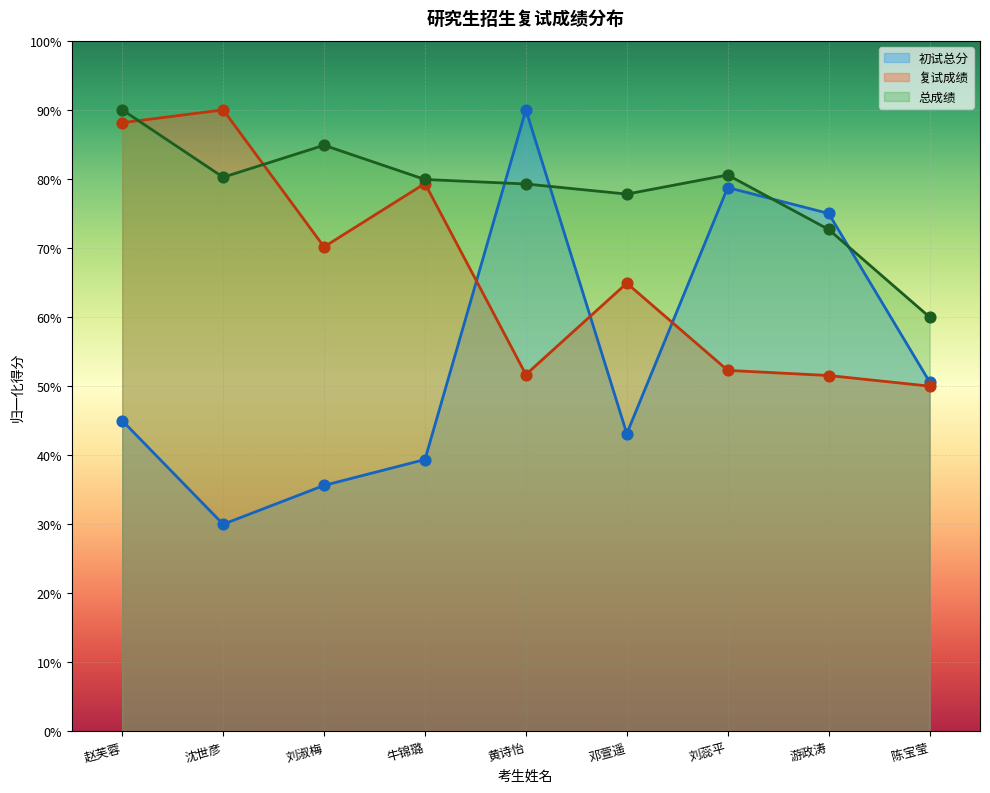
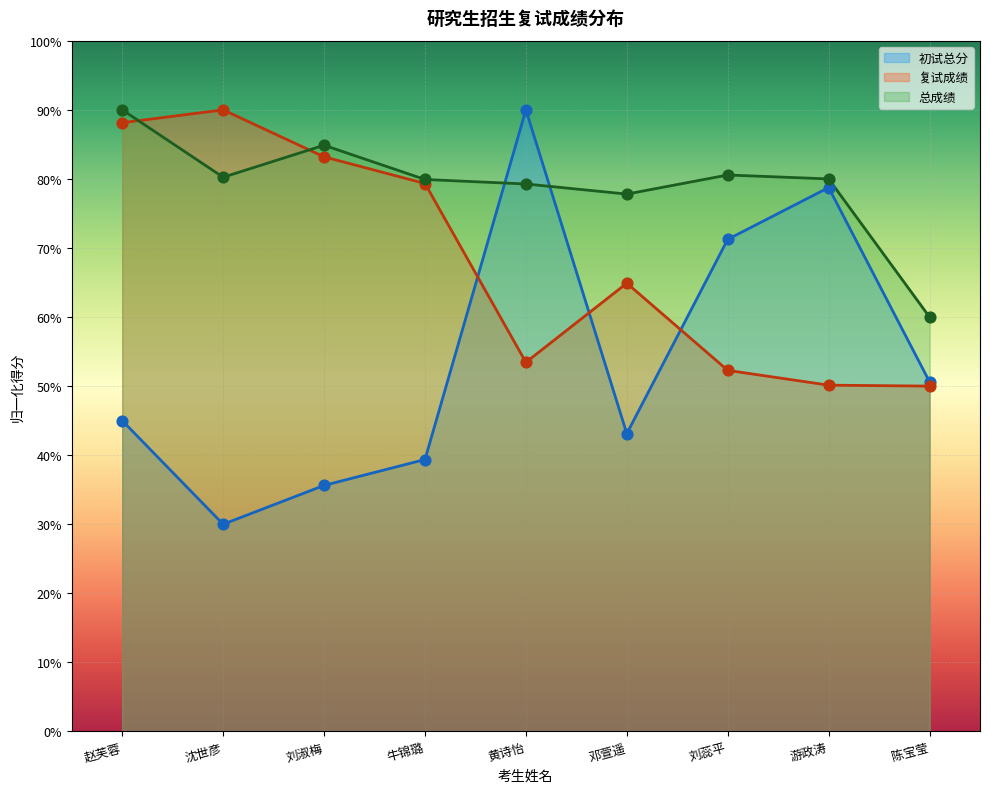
  {
    "初试总分": {
      "赵芙蓉": "45%",
      "沈世彦": "30%",
      "刘淑梅": "36%",
      "牛锦璐": "39%",
      "黄诗怡": "90%",
      "邓萱遥": "43%",
-     "刘蕊平": "79%",
-     "游政涛": "75%",
+     "刘蕊平": "71%",
+     "游政涛": "79%",
      "陈宝莹": "51%"
    },
    "复试成绩": {
      "赵芙蓉": "88%",
      "沈世彦": "90%",
-     "刘淑梅": "70%",
+     "刘淑梅": "83%",
      "牛锦璐": "79%",
-     "黄诗怡": "52%",
+     "黄诗怡": "53%",
      "邓萱遥": "65%",
      "刘蕊平": "52%",
-     "游政涛": "52%",
+     "游政涛": "50%",
      "陈宝莹": "50%"
    },
    "总成绩": {
      "赵芙蓉": "90%",
      "沈世彦": "80%",
      "刘淑梅": "85%",
      "牛锦璐": "80%",
      "黄诗怡": "79%",
      "邓萱遥": "78%",
      "刘蕊平": "81%",
-     "游政涛": "73%",
+     "游政涛": "80%",
      "陈宝莹": "60%"
    }
  }
